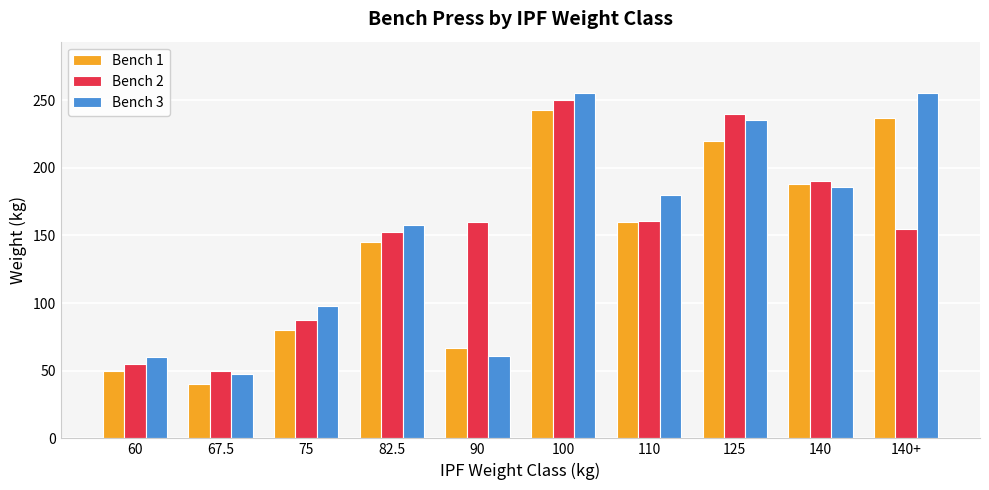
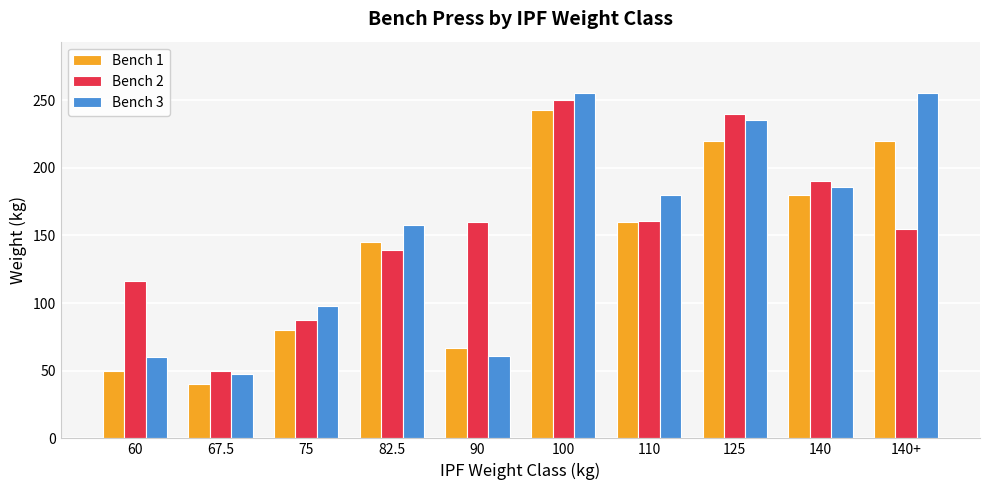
  {
    "Bench 1": {
      "60": 50,
      "67.5": 40,
      "75": 80,
      "82.5": 145,
      "90": 67,
      "100": 243,
      "110": 160,
      "125": 220,
-     "140": 188,
-     "140+": 237
+     "140": 180,
+     "140+": 220
    },
    "Bench 2": {
-     "60": 55,
+     "60": 116,
      "67.5": 50,
      "75": 88,
-     "82.5": 153,
+     "82.5": 139,
      "90": 160,
      "100": 250,
      "110": 161,
      "125": 240,
      "140": 190,
      "140+": 154
    },
    "Bench 3": {
      "60": 60,
      "67.5": 48,
      "75": 98,
      "82.5": 158,
      "90": 61,
      "100": 255,
      "110": 180,
      "125": 235,
      "140": 186,
      "140+": 255
    }
  }
